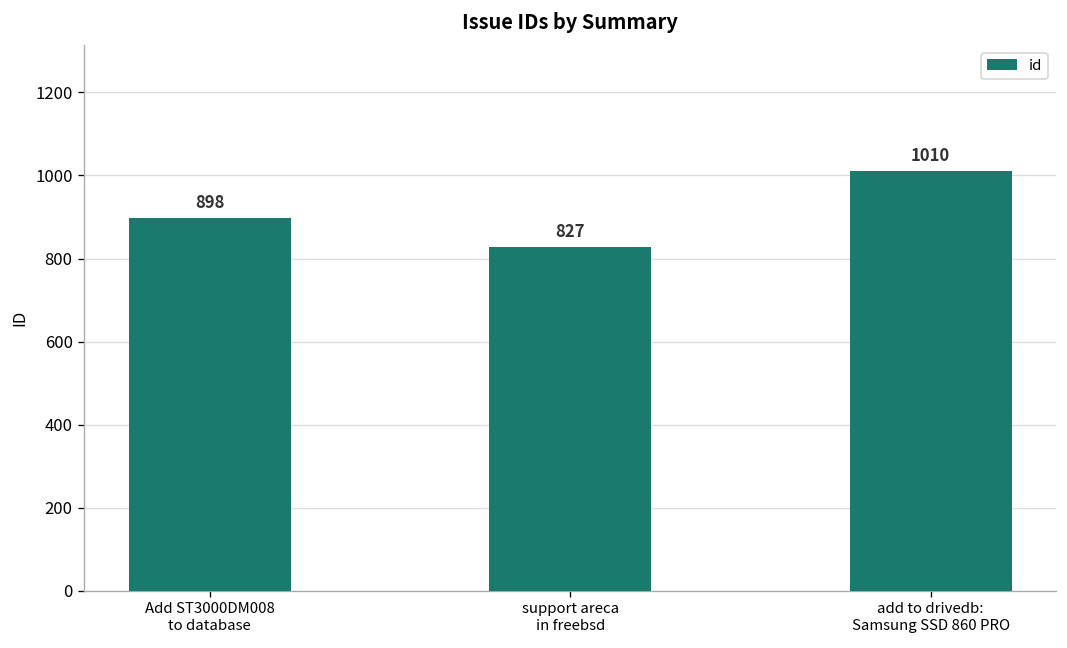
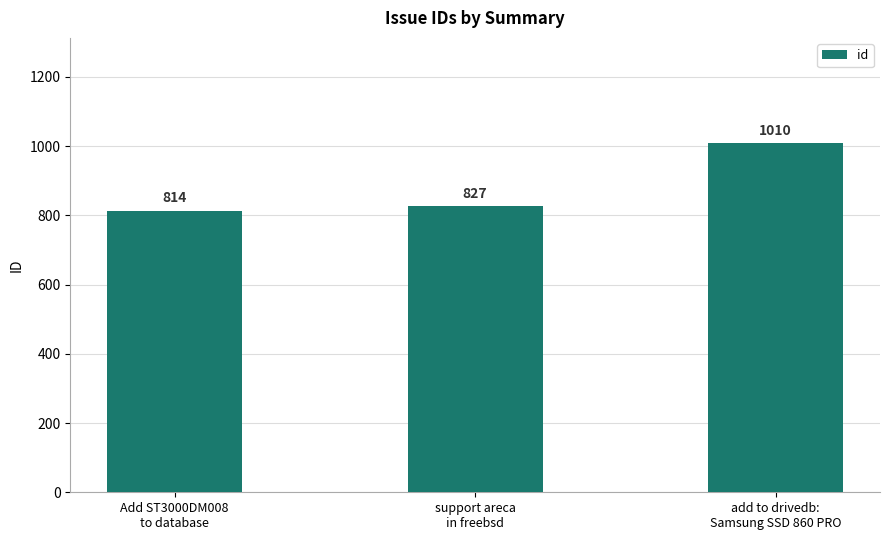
  {
-   "Add ST3000DM008 to database": 898,
+   "Add ST3000DM008 to database": 814,
    "support areca in freebsd": 827,
    "add to drivedb: Samsung SSD 860 PRO": 1010
  }
